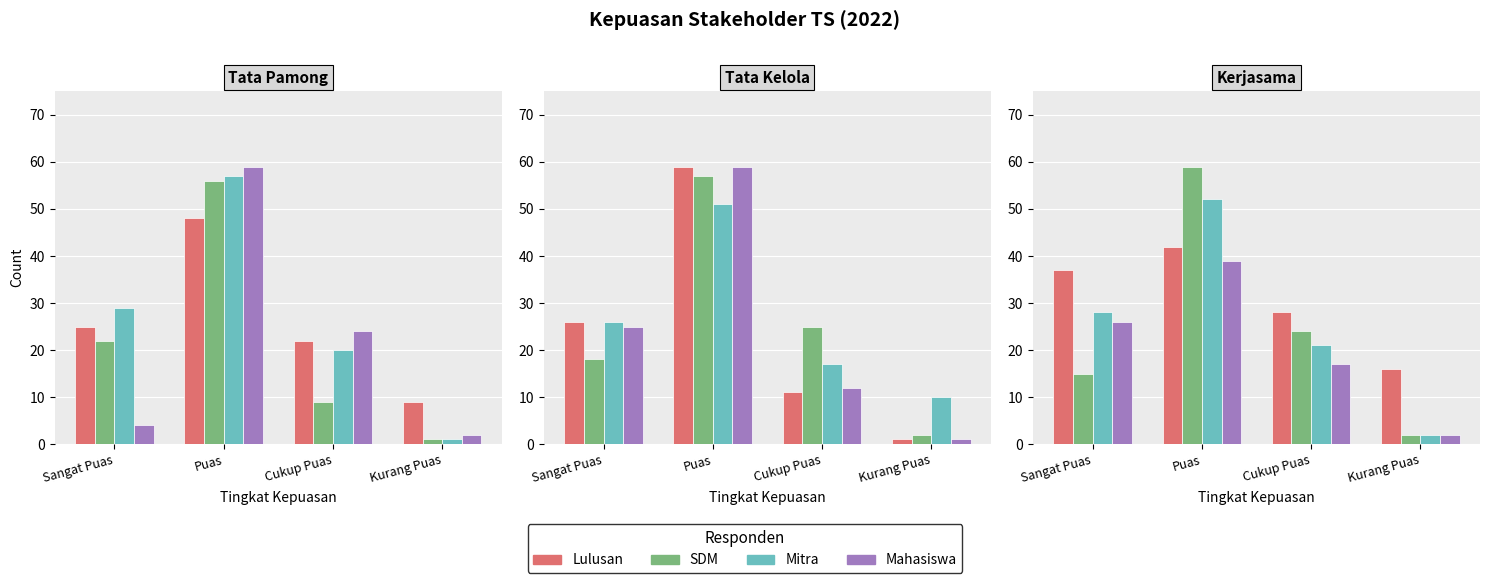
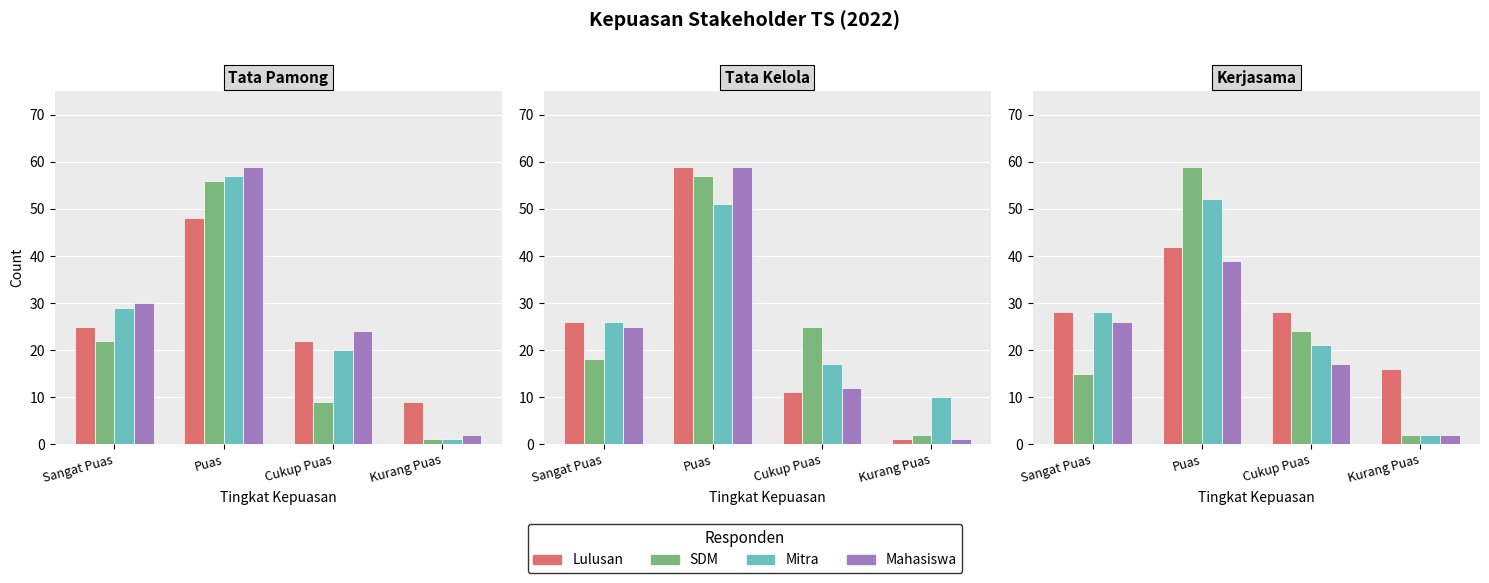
  {
    "Tata Pamong": {
      "Lulusan": {
        "Sangat Puas": 25,
        "Puas": 48,
        "Cukup Puas": 22,
        "Kurang Puas": 9
      },
      "SDM": {
        "Sangat Puas": 22,
        "Puas": 56,
        "Cukup Puas": 9,
        "Kurang Puas": 1
      },
      "Mitra": {
        "Sangat Puas": 29,
        "Puas": 57,
        "Cukup Puas": 20,
        "Kurang Puas": 1
      },
      "Mahasiswa": {
-       "Sangat Puas": 4,
+       "Sangat Puas": 30,
        "Puas": 59,
        "Cukup Puas": 24,
        "Kurang Puas": 2
      }
    },
    "Tata Kelola": {
      "Lulusan": {
        "Sangat Puas": 26,
        "Puas": 59,
        "Cukup Puas": 11,
        "Kurang Puas": 1
      },
      "SDM": {
        "Sangat Puas": 18,
        "Puas": 57,
        "Cukup Puas": 25,
        "Kurang Puas": 2
      },
      "Mitra": {
        "Sangat Puas": 26,
        "Puas": 51,
        "Cukup Puas": 17,
        "Kurang Puas": 10
      },
      "Mahasiswa": {
        "Sangat Puas": 25,
        "Puas": 59,
        "Cukup Puas": 12,
        "Kurang Puas": 1
      }
    },
    "Kerjasama": {
      "Lulusan": {
-       "Sangat Puas": 37,
+       "Sangat Puas": 28,
        "Puas": 42,
        "Cukup Puas": 28,
        "Kurang Puas": 16
      },
      "SDM": {
        "Sangat Puas": 15,
        "Puas": 59,
        "Cukup Puas": 24,
        "Kurang Puas": 2
      },
      "Mitra": {
        "Sangat Puas": 28,
        "Puas": 52,
        "Cukup Puas": 21,
        "Kurang Puas": 2
      },
      "Mahasiswa": {
        "Sangat Puas": 26,
        "Puas": 39,
        "Cukup Puas": 17,
        "Kurang Puas": 2
      }
    }
  }
